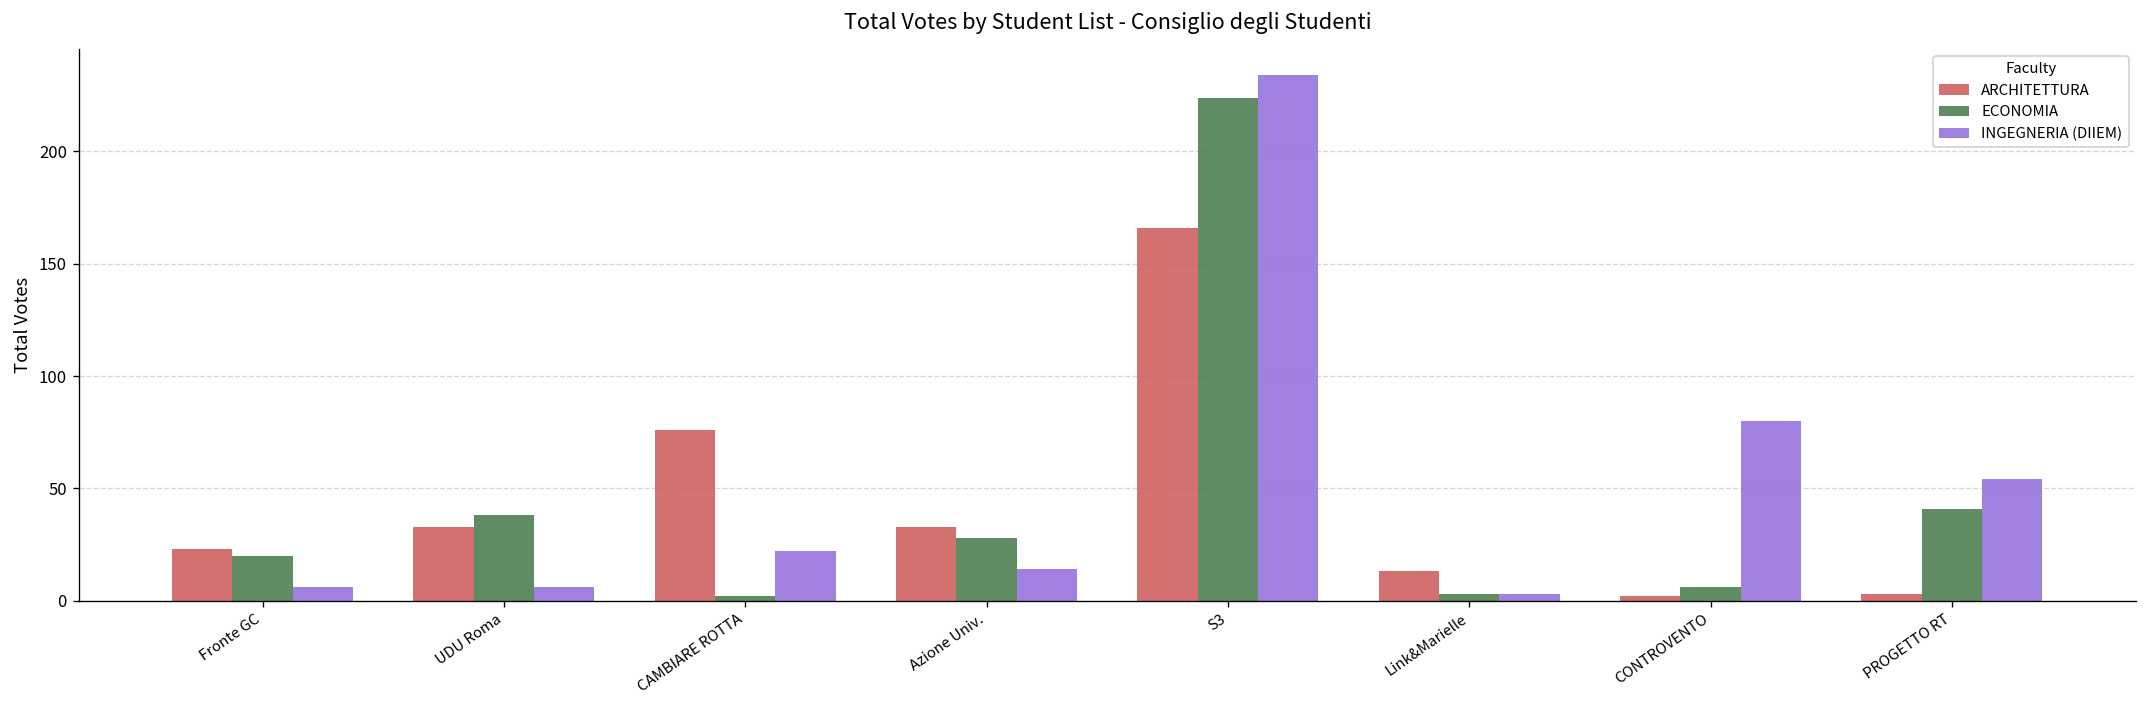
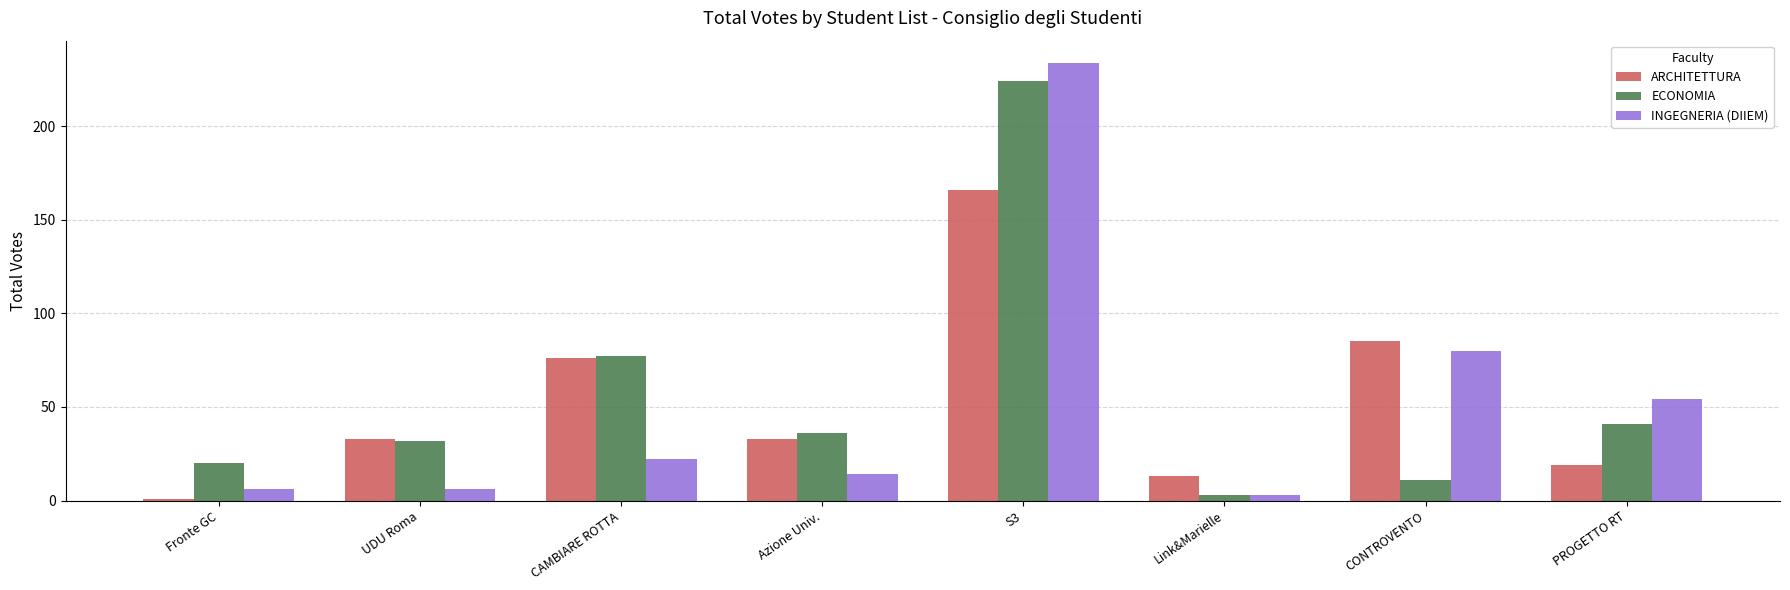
  {
    "ARCHITETTURA": {
-     "Fronte GC": 23,
+     "Fronte GC": 1,
      "UDU Roma": 33,
      "CAMBIARE ROTTA": 76,
      "Azione Univ.": 33,
      "S3": 166,
      "Link&Marielle": 13,
-     "CONTROVENTO": 2,
-     "PROGETTO RT": 3
+     "CONTROVENTO": 85,
+     "PROGETTO RT": 19
    },
    "ECONOMIA": {
      "Fronte GC": 20,
-     "UDU Roma": 38,
-     "CAMBIARE ROTTA": 2,
-     "Azione Univ.": 28,
+     "UDU Roma": 32,
+     "CAMBIARE ROTTA": 77,
+     "Azione Univ.": 36,
      "S3": 224,
      "Link&Marielle": 3,
-     "CONTROVENTO": 6,
+     "CONTROVENTO": 11,
      "PROGETTO RT": 41
    },
    "INGEGNERIA (DIIEM)": {
      "Fronte GC": 6,
      "UDU Roma": 6,
      "CAMBIARE ROTTA": 22,
      "Azione Univ.": 14,
      "S3": 234,
      "Link&Marielle": 3,
      "CONTROVENTO": 80,
      "PROGETTO RT": 54
    }
  }
